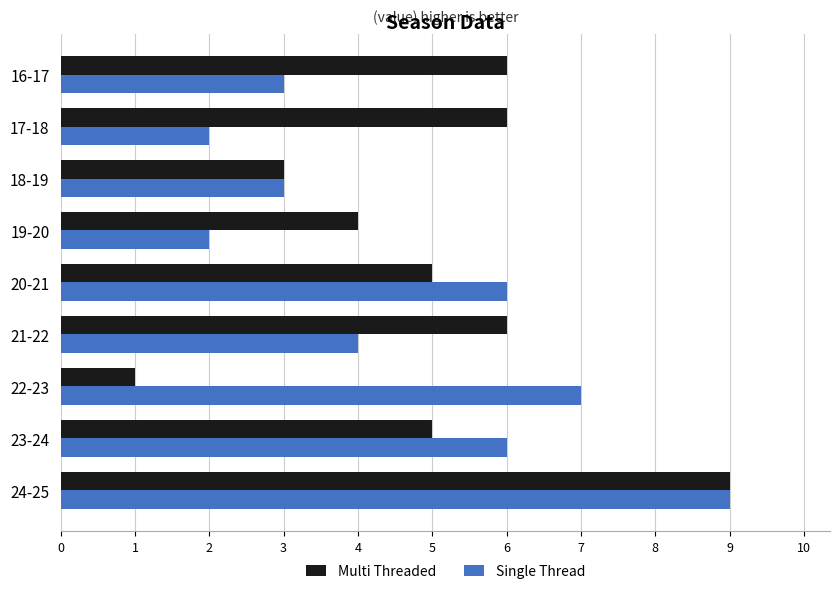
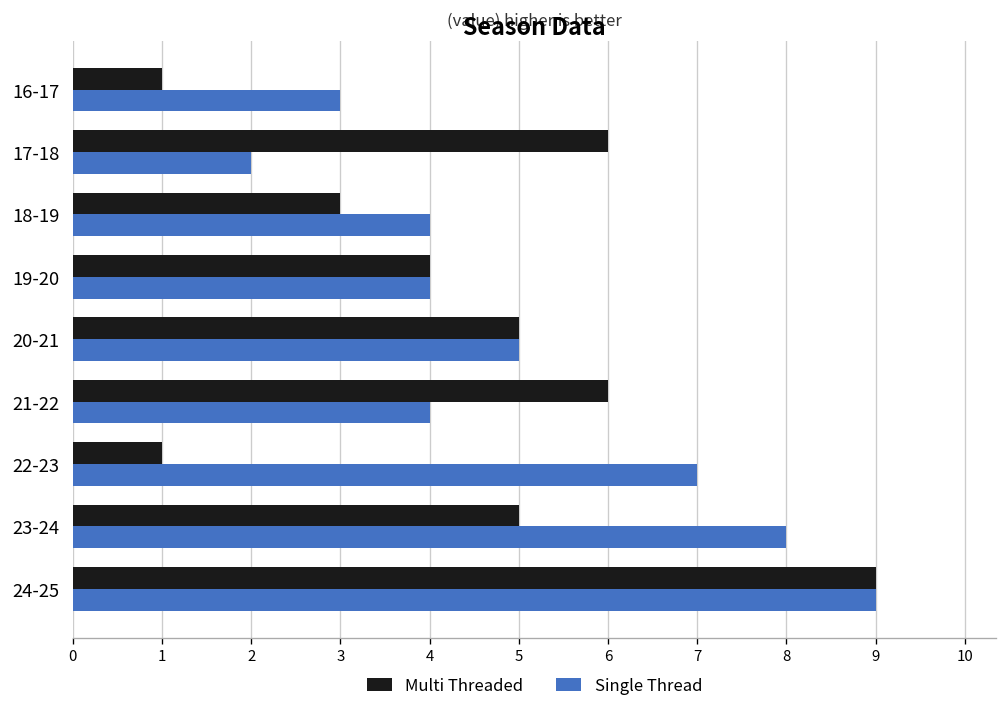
  {
    "Multi Threaded": {
-     "16-17": 6,
+     "16-17": 1,
      "17-18": 6,
      "18-19": 3,
      "19-20": 4,
      "20-21": 5,
      "21-22": 6,
      "22-23": 1,
      "23-24": 5,
      "24-25": 9
    },
    "Single Thread": {
      "16-17": 3,
      "17-18": 2,
-     "18-19": 3,
-     "19-20": 2,
-     "20-21": 6,
+     "18-19": 4,
+     "19-20": 4,
+     "20-21": 5,
      "21-22": 4,
      "22-23": 7,
-     "23-24": 6,
+     "23-24": 8,
      "24-25": 9
    }
  }
